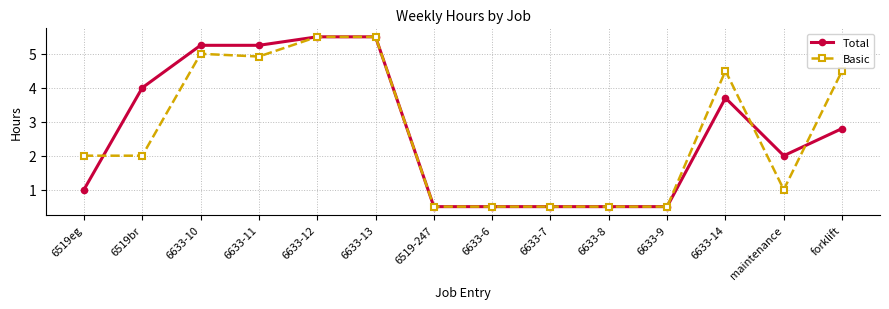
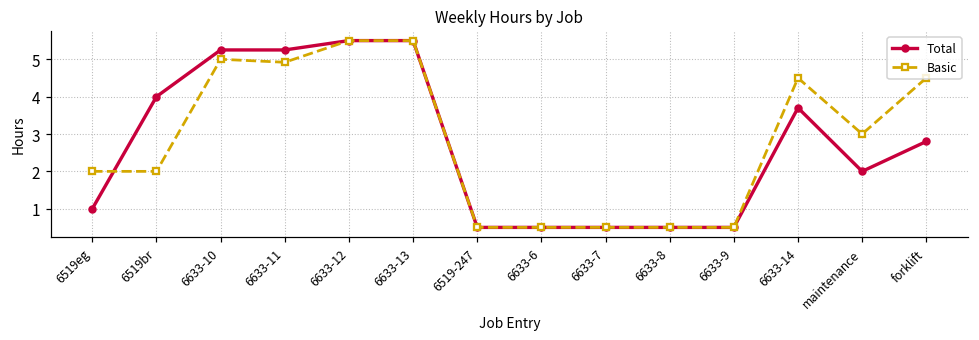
  {
    "Total": {
      "6519eg": 1,
      "6519br": 4,
      "6633-10": 5.3,
      "6633-11": 5.3,
      "6633-14": 3.7,
      "maintenance": 2,
      "forklift": 2.8
    },
    "Basic": {
      "6519eg": 2,
      "6519br": 2,
      "6633-10": 5,
      "6633-11": 4.9,
      "6633-14": 4.5,
-     "maintenance": 1,
+     "maintenance": 3,
      "forklift": 4.5
    }
  }
